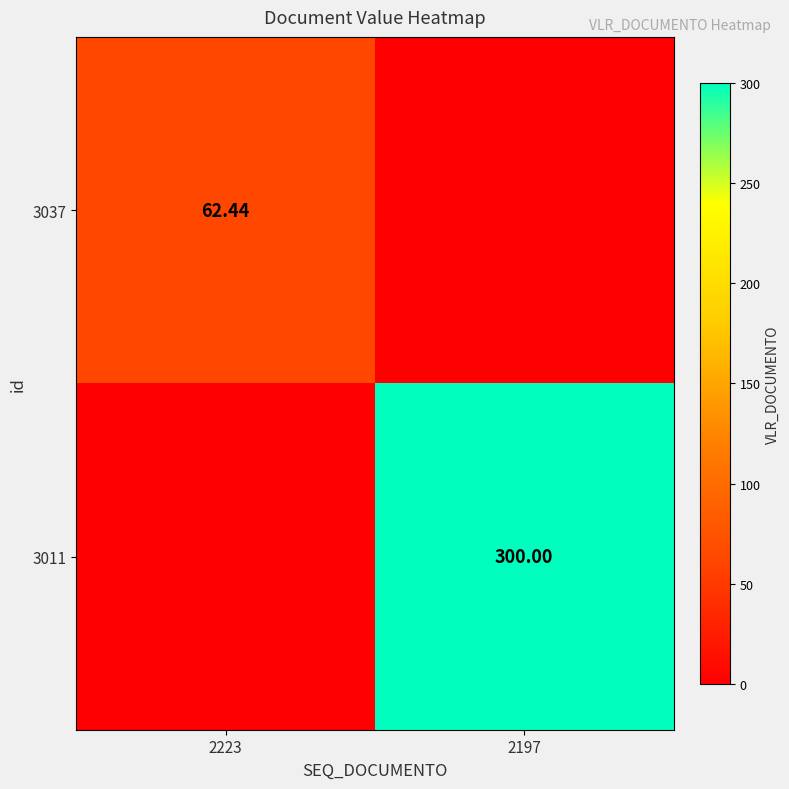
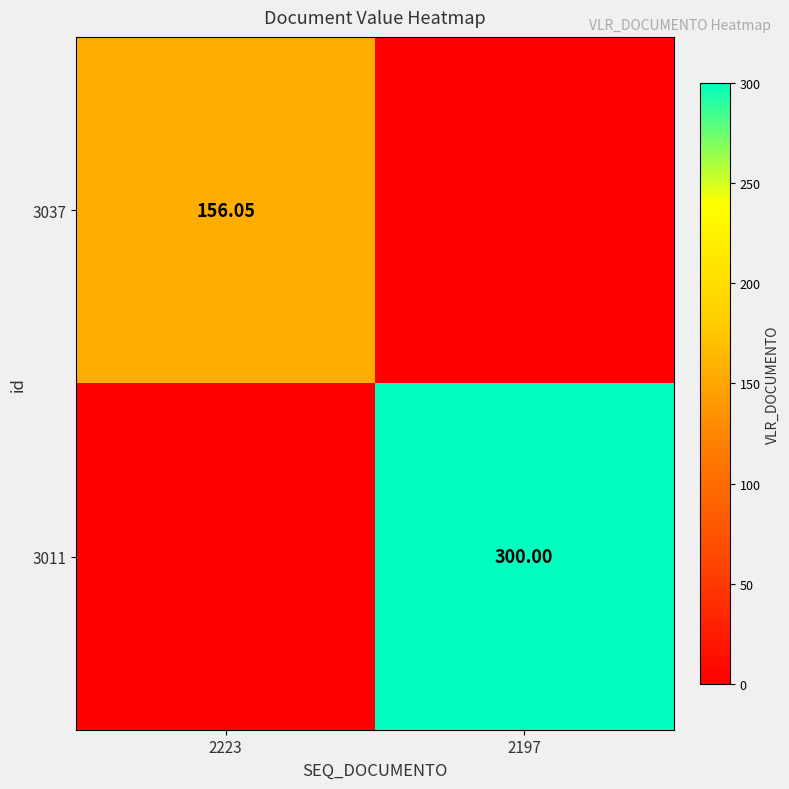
  {
    "3037": {
-     "2223": 62.44
+     "2223": 156.05
    },
    "3011": {
      "2197": 300.00
    }
  }
